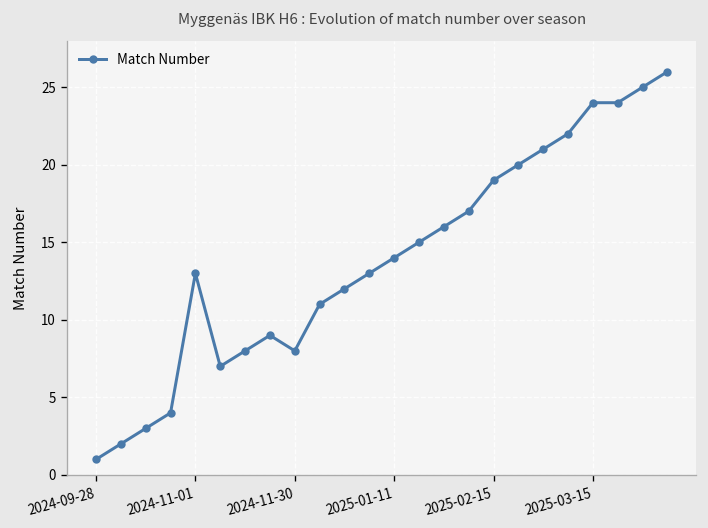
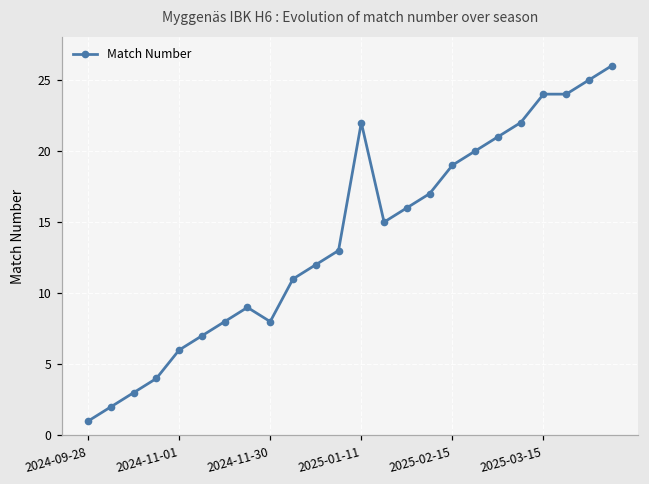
  {
    "2024-09-28": 1,
-   "2024-11-01": 13,
+   "2024-11-01": 6,
    "2024-11-30": 8,
-   "2025-01-11": 14,
+   "2025-01-11": 22,
    "2025-02-15": 19,
    "2025-03-15": 24
  }
